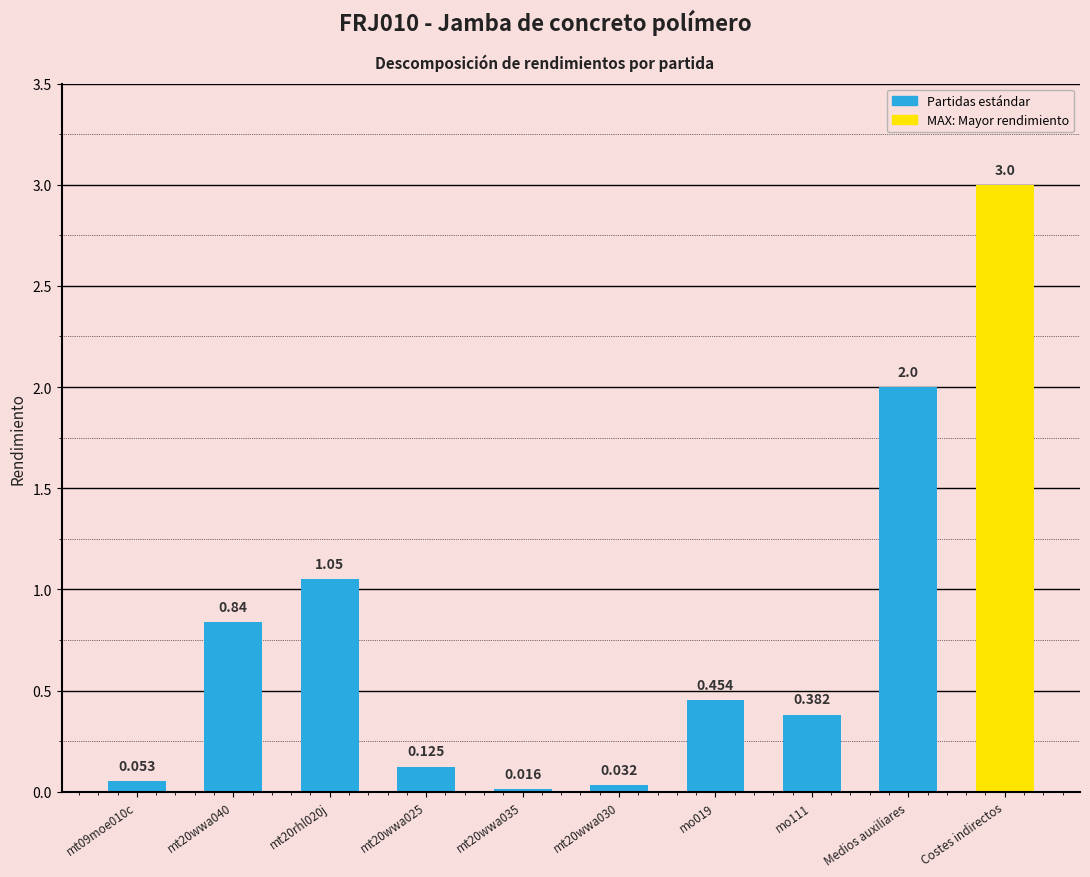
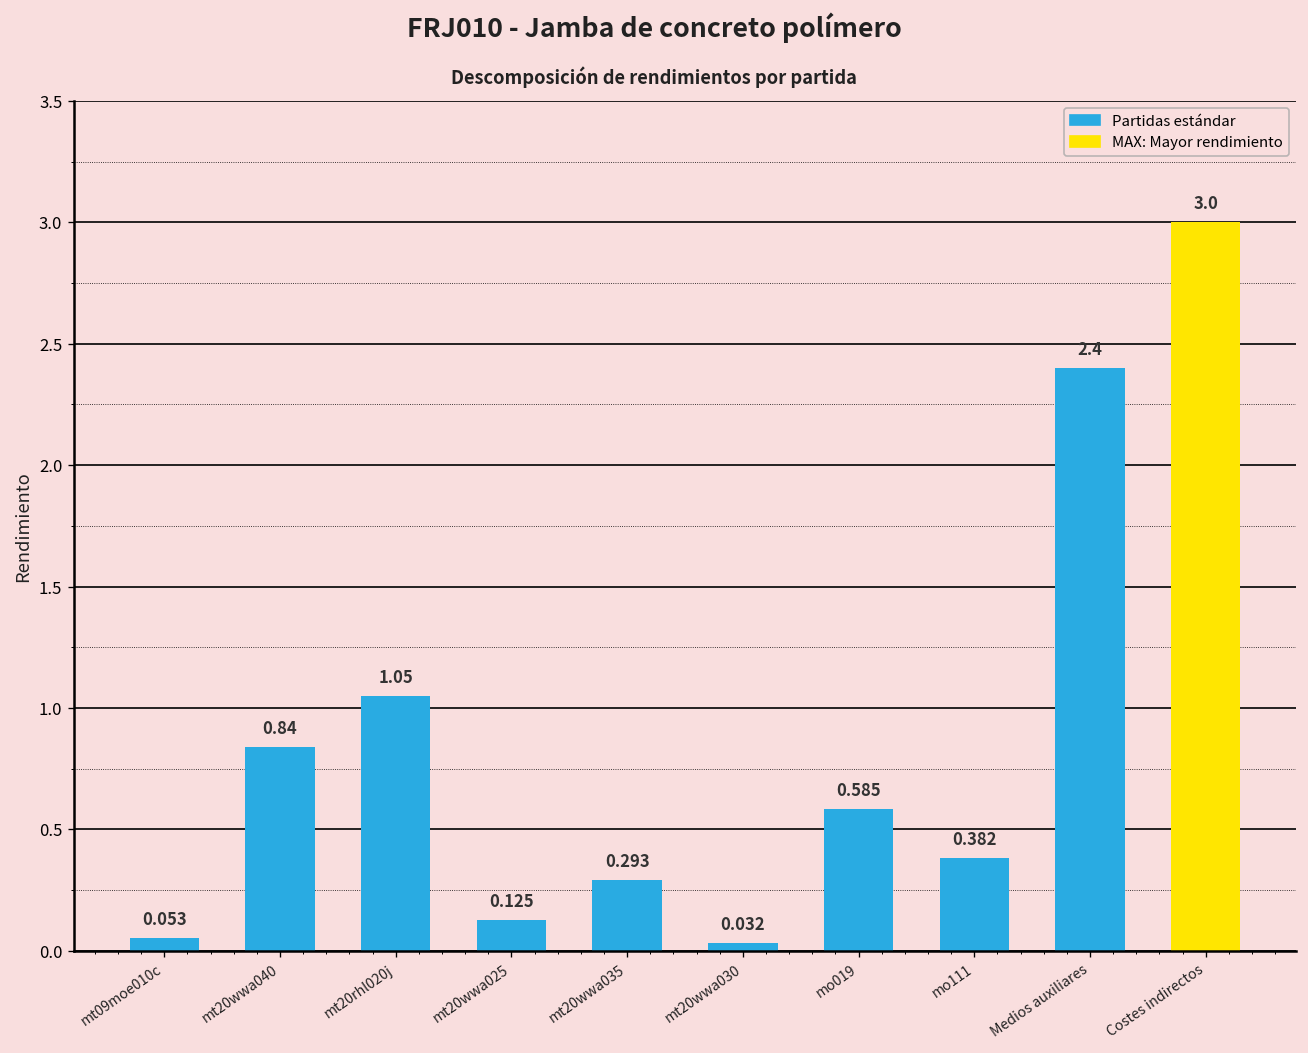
  {
    "mt09moe010c": 0.053,
    "mt20wwa040": 0.84,
    "mt20rhl020j": 1.05,
    "mt20wwa025": 0.125,
-   "mt20wwa035": 0.016,
+   "mt20wwa035": 0.293,
    "mt20wwa030": 0.032,
-   "mo019": 0.454,
+   "mo019": 0.585,
    "mo111": 0.382,
-   "Medios auxiliares": 2.0,
+   "Medios auxiliares": 2.4,
    "Costes indirectos": 3.0
  }
